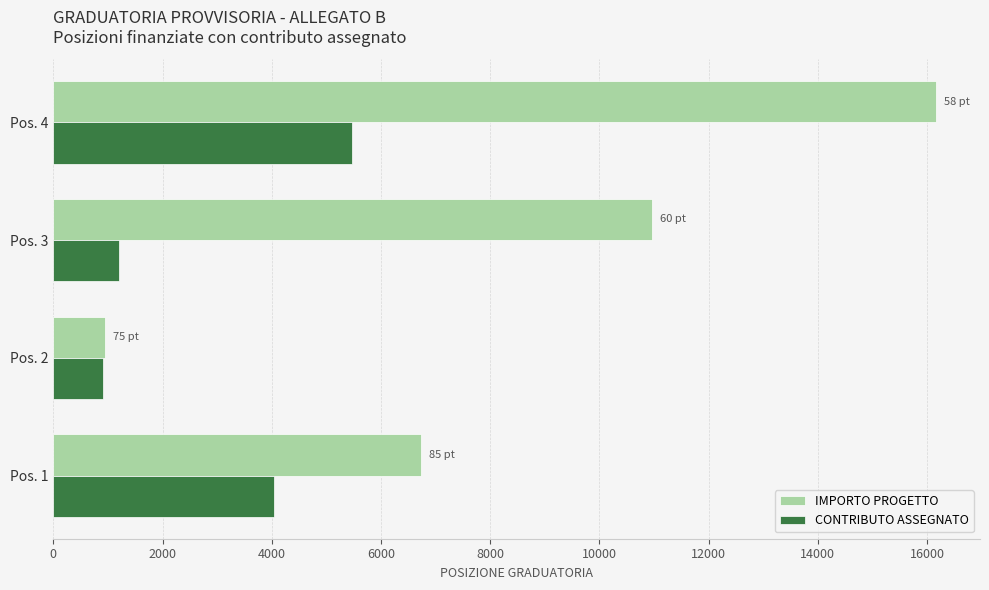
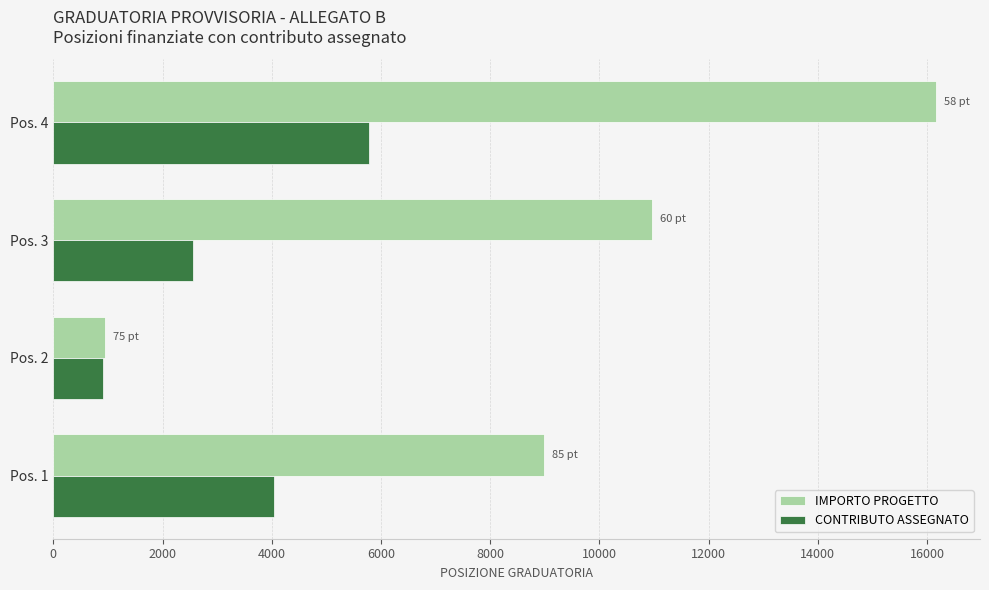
  {
    "IMPORTO PROGETTO": {
-     "Pos. 1": 6700
+     "Pos. 1": 9000
    },
    "CONTRIBUTO ASSEGNATO": {
-     "Pos. 4": 5500,
-     "Pos. 3": 1200,
+     "Pos. 4": 5800,
+     "Pos. 3": 2600,
      "Pos. 2": 900,
      "Pos. 1": 4000
    }
  }
